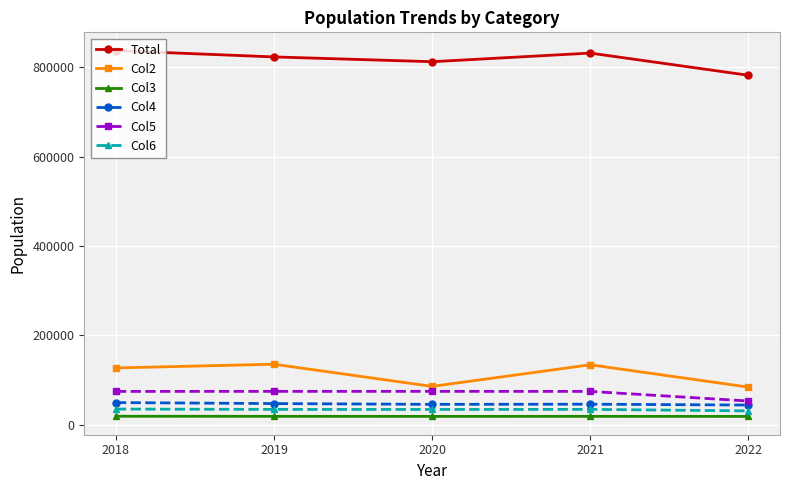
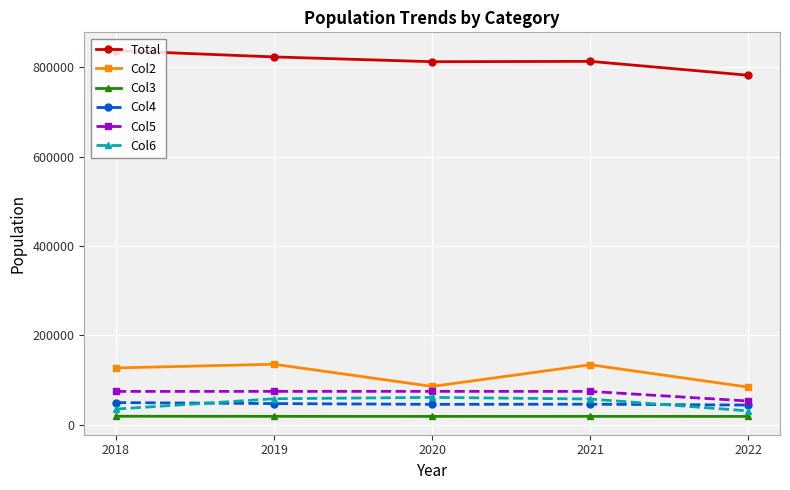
  {
    "Total": {
      "2019": 820000,
      "2020": 810000,
-     "2021": 830000,
+     "2021": 810000,
      "2022": 780000
    },
    "Col2": {
      "2018": 130000,
      "2019": 140000,
      "2020": 90000,
      "2021": 130000,
      "2022": 80000
    },
    "Col3": {
      "2018": 20000,
      "2019": 20000,
      "2020": 20000,
      "2021": 20000,
      "2022": 20000
    },
    "Col4": {
      "2018": 50000,
      "2019": 50000,
      "2020": 50000,
      "2021": 50000,
      "2022": 40000
    },
    "Col5": {
      "2018": 70000,
      "2019": 70000,
      "2020": 70000,
      "2021": 70000,
      "2022": 50000
    },
    "Col6": {
      "2018": 30000,
-     "2019": 30000,
-     "2020": 30000,
-     "2021": 30000,
+     "2019": 60000,
+     "2020": 60000,
+     "2021": 60000,
      "2022": 30000
    }
  }
